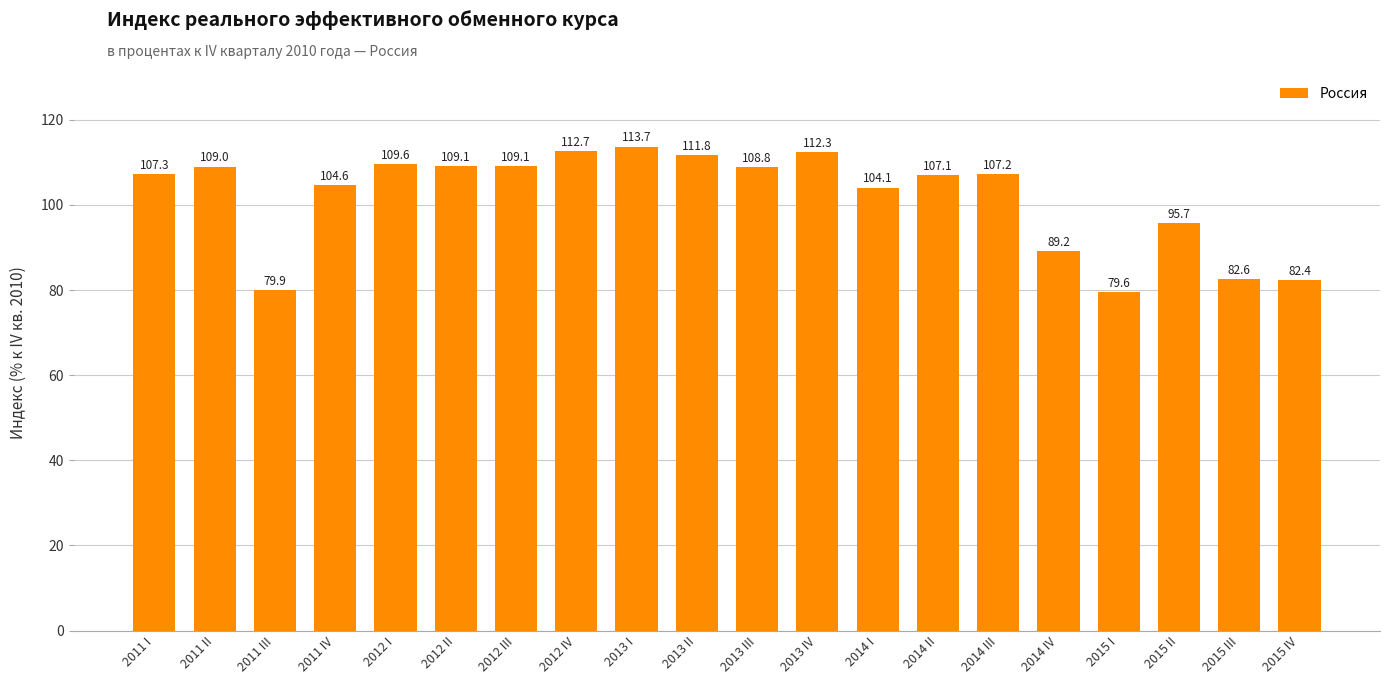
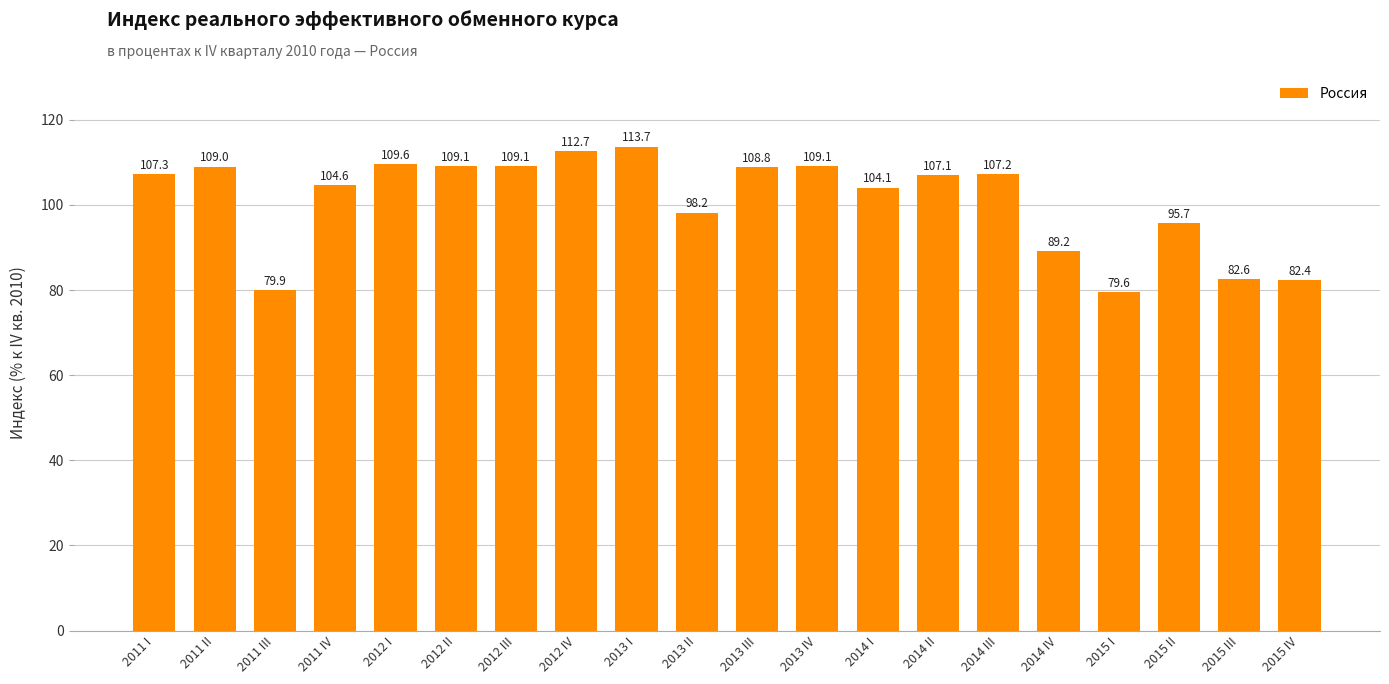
  {
    "2011 I": 107.3,
    "2011 II": 109.0,
    "2011 III": 79.9,
    "2011 IV": 104.6,
    "2012 I": 109.6,
    "2012 II": 109.1,
    "2012 III": 109.1,
    "2012 IV": 112.7,
    "2013 I": 113.7,
-   "2013 II": 111.8,
+   "2013 II": 98.2,
    "2013 III": 108.8,
-   "2013 IV": 112.3,
+   "2013 IV": 109.1,
    "2014 I": 104.1,
    "2014 II": 107.1,
    "2014 III": 107.2,
    "2014 IV": 89.2,
    "2015 I": 79.6,
    "2015 II": 95.7,
    "2015 III": 82.6,
    "2015 IV": 82.4
  }
